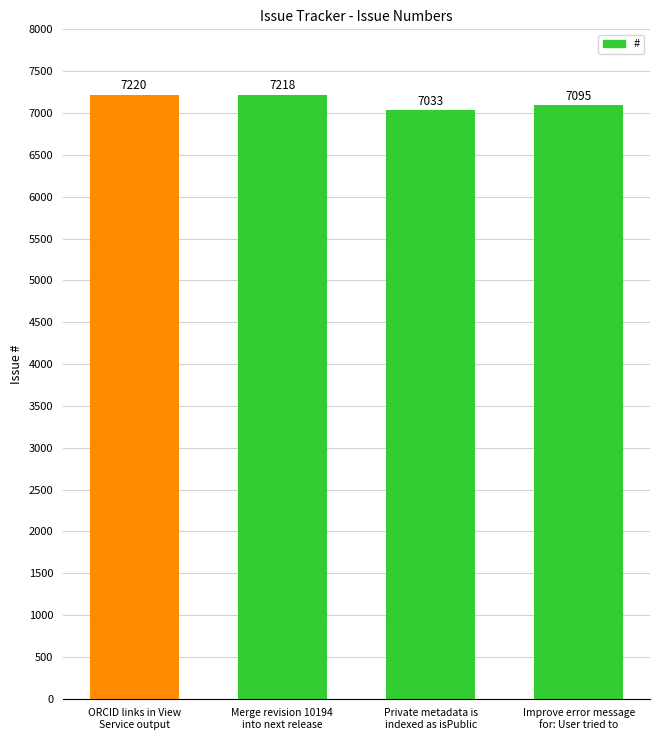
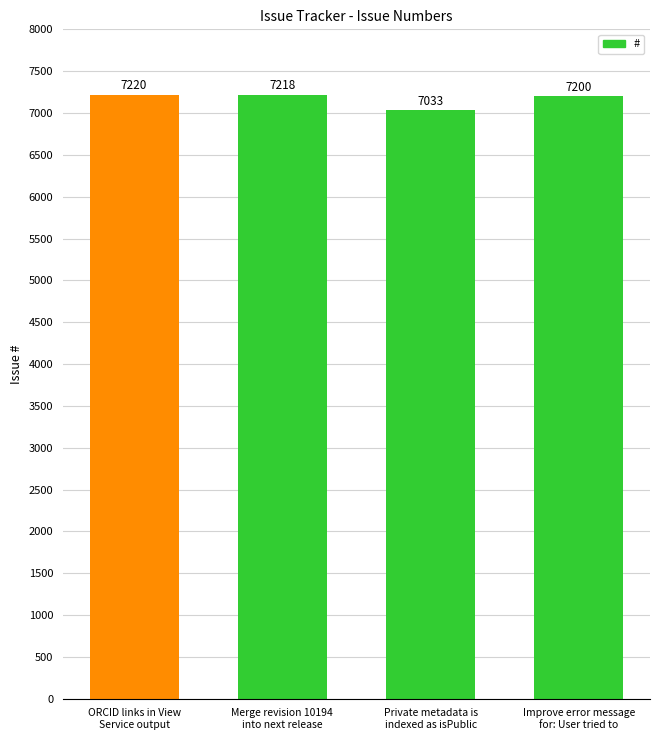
  {
    "ORCID links in View Service output": 7220,
    "Merge revision 10194 into next release": 7218,
    "Private metadata is indexed as isPublic": 7033,
-   "Improve error message for: User tried to": 7095
+   "Improve error message for: User tried to": 7200
  }
